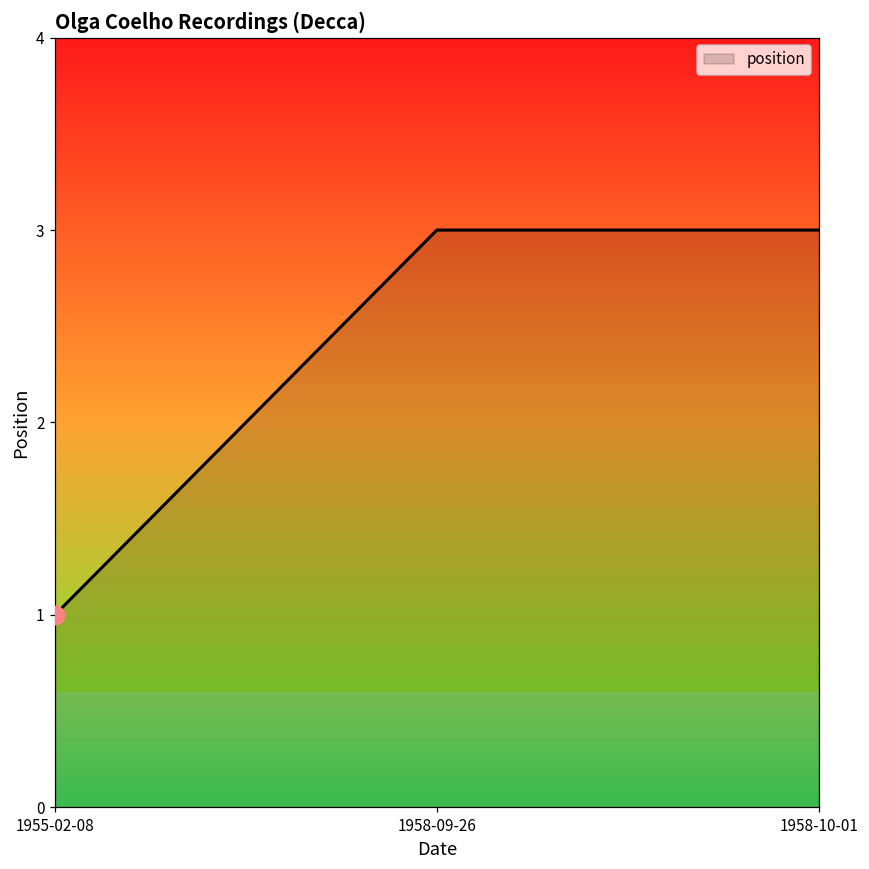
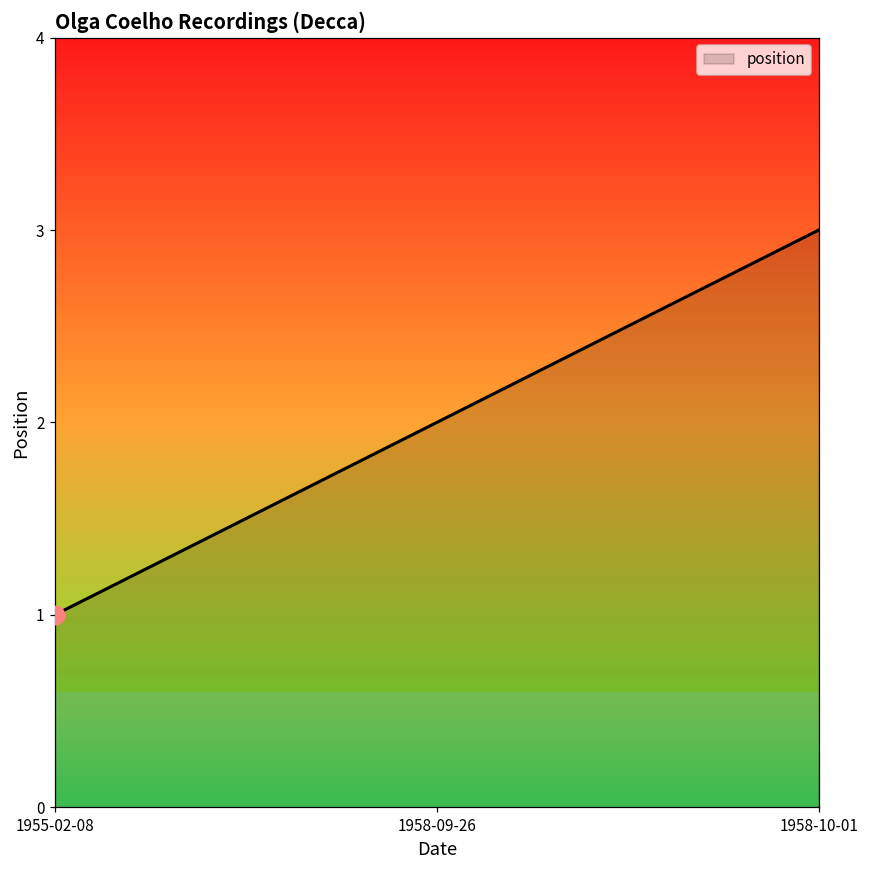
  {
    "position": {
-     "1958-09-26": 3,
+     "1958-09-26": 2,
      "1958-10-01": 3
    }
  }
